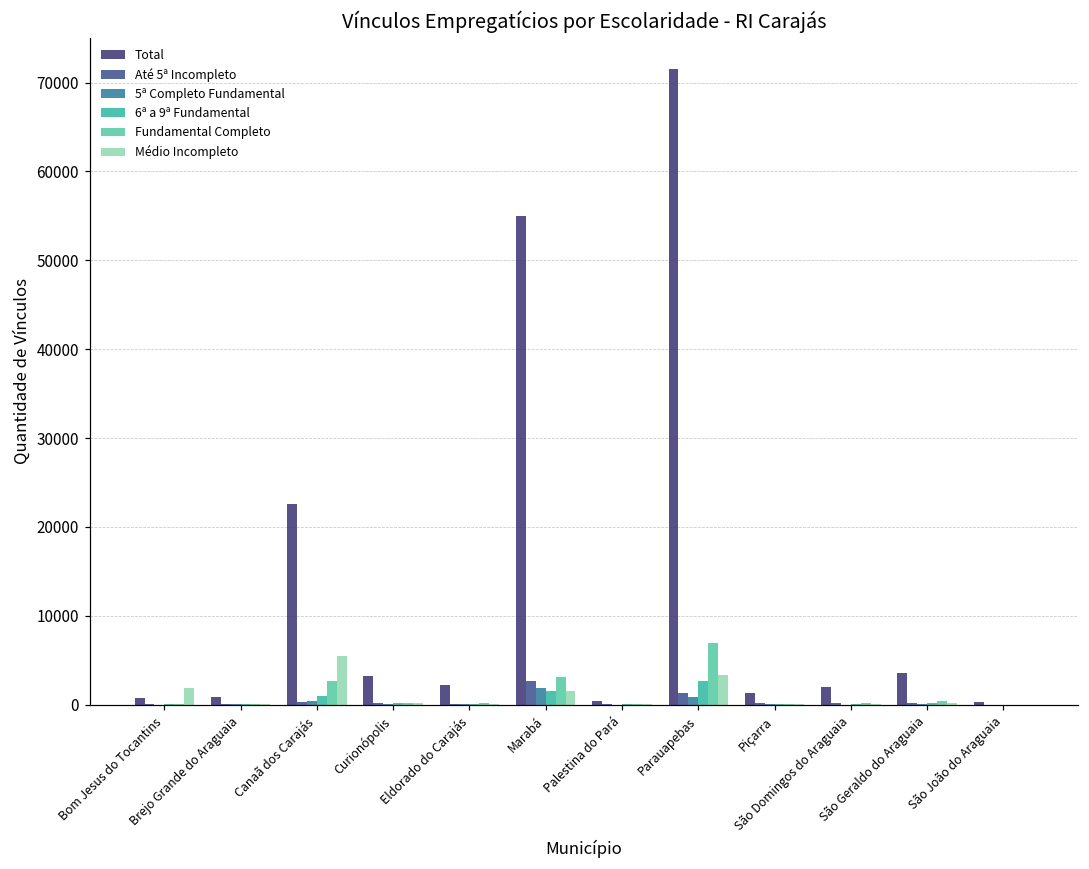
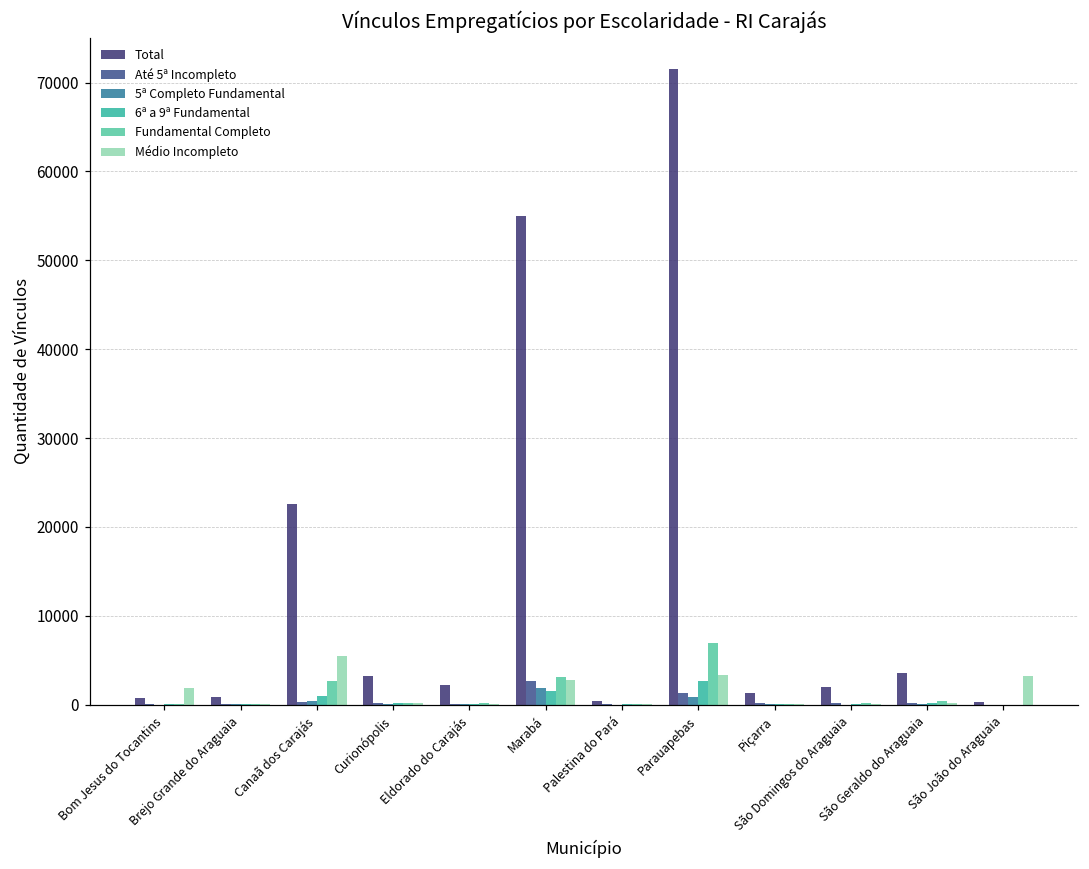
  {
    "Médio Incompleto": {
      "Bom Jesus do Tocantins": 2000,
      "Canaã dos Carajás": 6000,
-     "Marabá": 2000,
+     "Marabá": 3000,
      "Parauapebas": 3000,
-     "São João do Araguaia": 0
+     "São João do Araguaia": 3000
    }
  }
